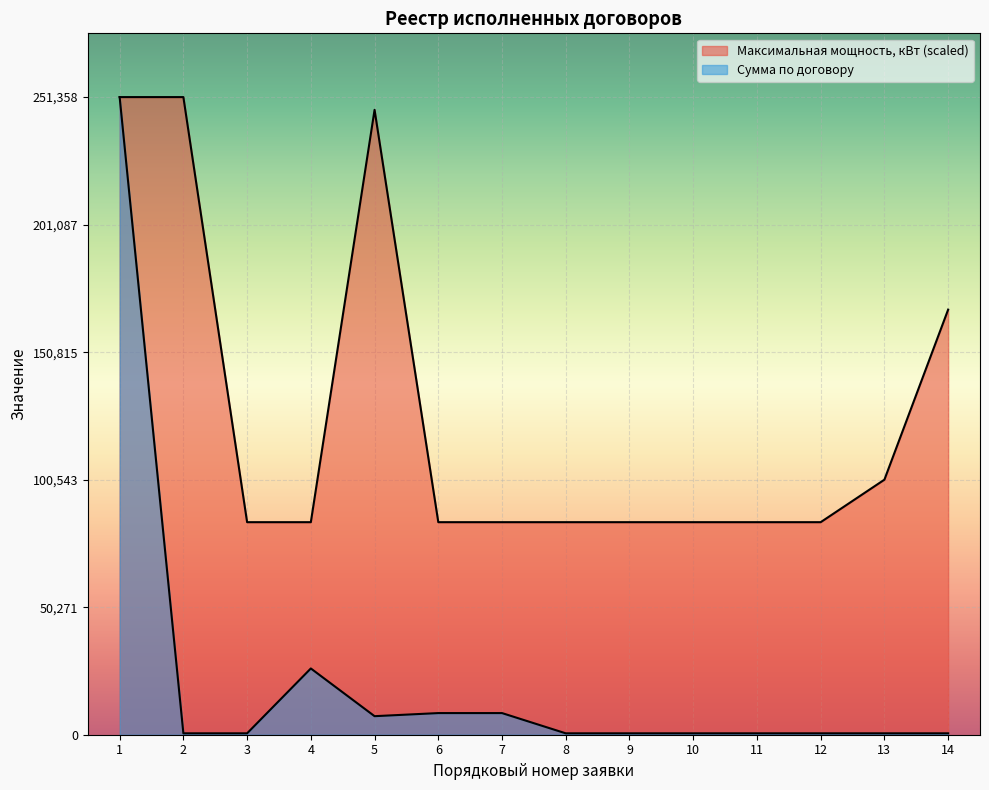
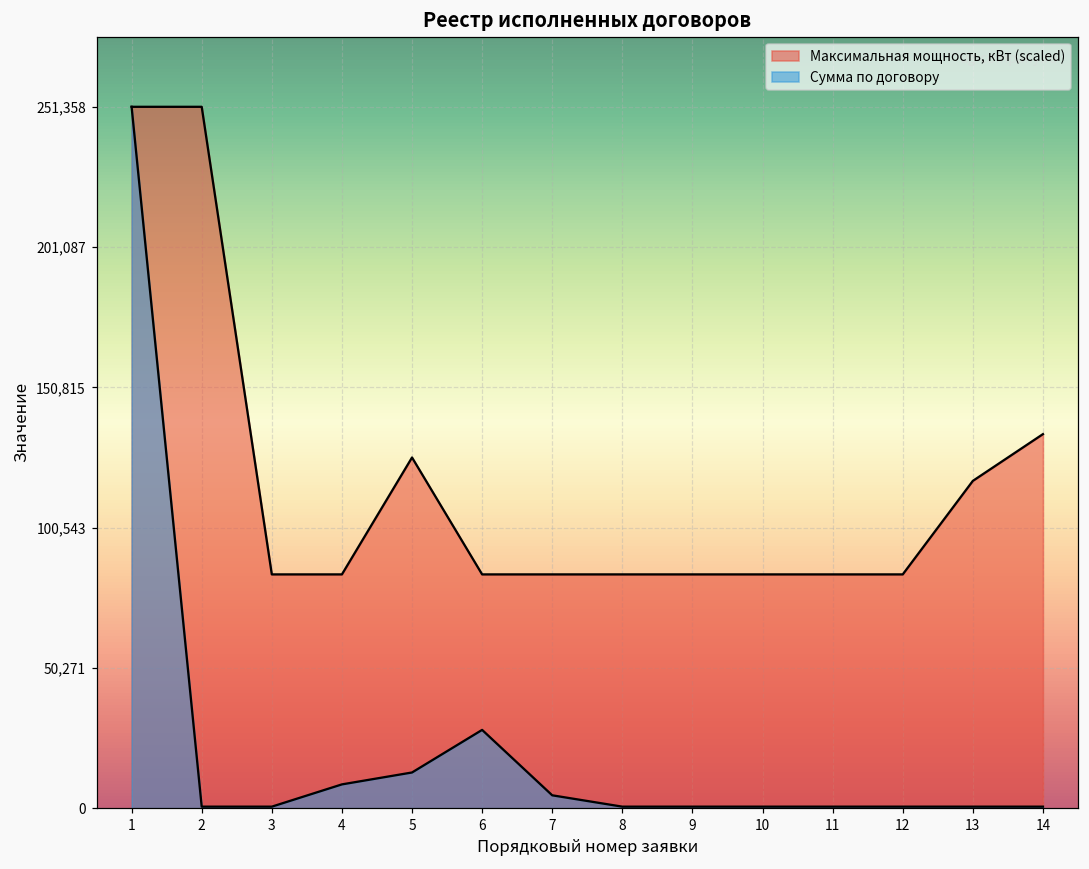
  {
    "Максимальная мощность, кВт (scaled)": {
      "2": "251,000",
      "3": "84,000",
      "4": "84,000",
-     "5": "246,000",
+     "5": "126,000",
      "6": "84,000",
      "7": "84,000",
      "8": "84,000",
      "9": "84,000",
      "10": "84,000",
      "11": "84,000",
      "12": "84,000",
-     "13": "101,000",
-     "14": "168,000"
+     "13": "117,000",
+     "14": "134,000"
    },
    "Сумма по договору": {
      "2": "1,000",
      "3": "1,000",
-     "4": "26,000",
-     "5": "7,000",
-     "6": "9,000",
-     "7": "9,000",
+     "4": "9,000",
+     "5": "13,000",
+     "6": "28,000",
+     "7": "5,000",
      "8": "1,000",
      "9": "1,000",
      "10": "1,000",
      "11": "1,000",
      "12": "1,000",
      "13": "1,000",
      "14": "1,000"
    }
  }
